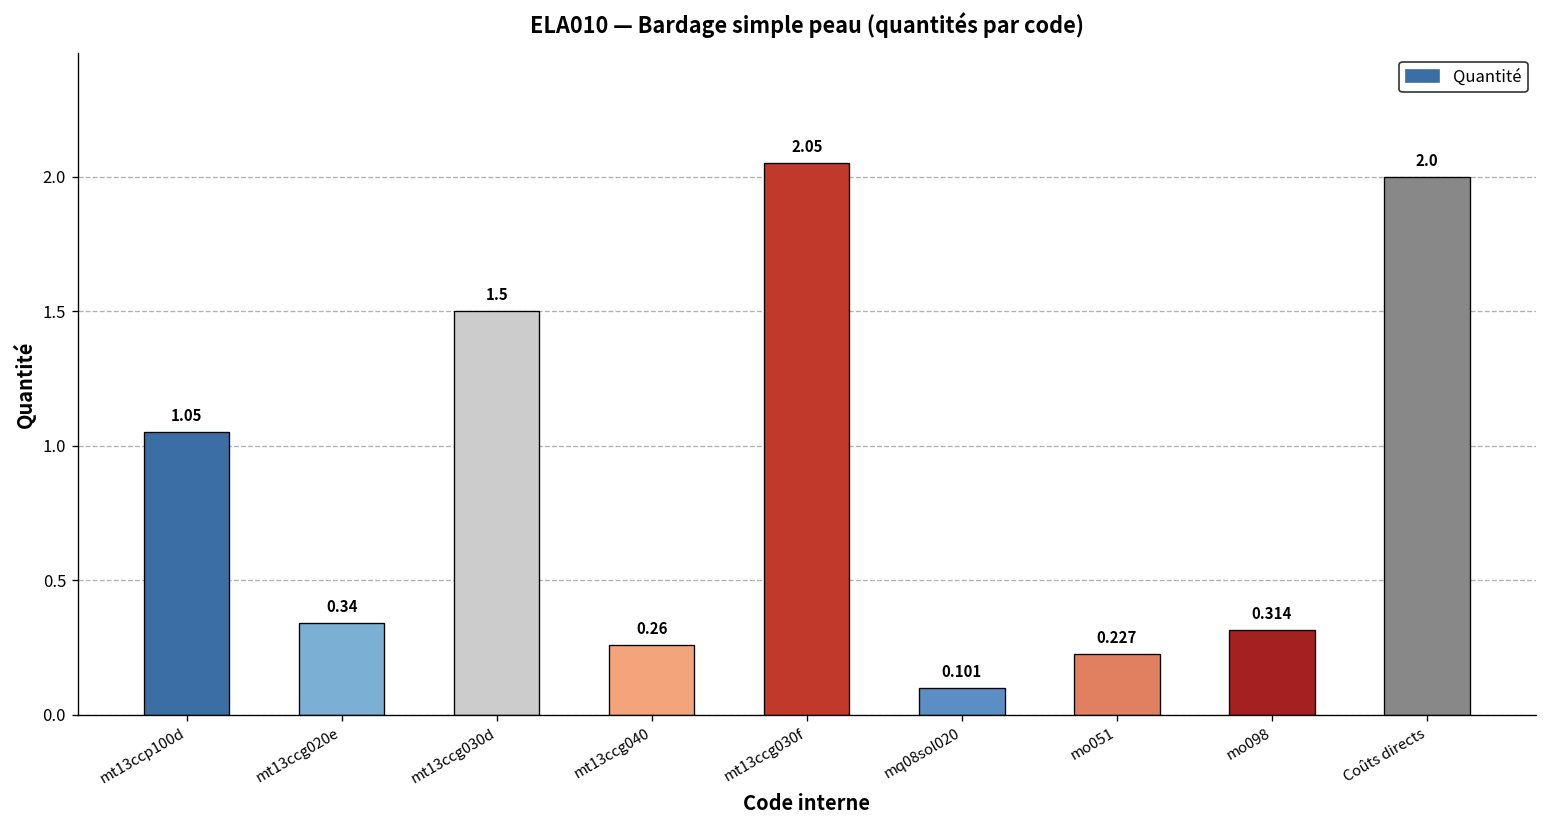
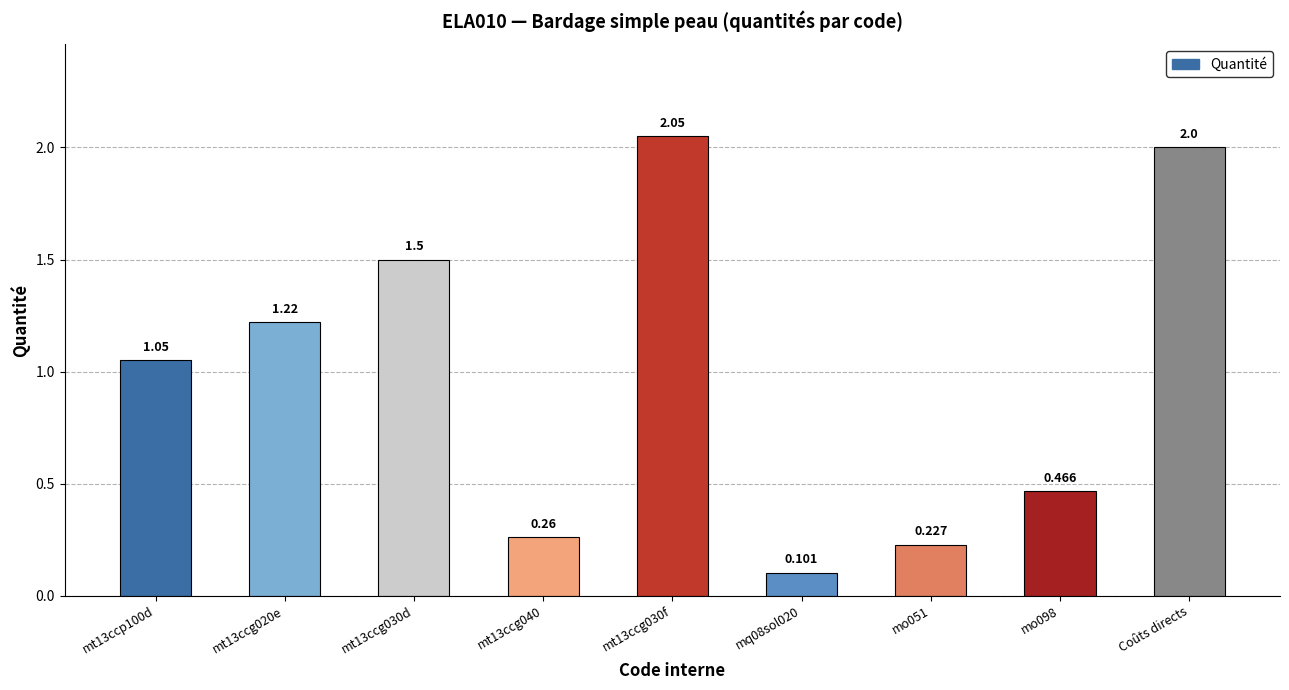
  {
    "mt13ccp100d": 1.05,
-   "mt13ccg020e": 0.34,
+   "mt13ccg020e": 1.22,
    "mt13ccg030d": 1.5,
    "mt13ccg040": 0.26,
    "mt13ccg030f": 2.05,
    "mq08sol020": 0.101,
    "mo051": 0.227,
-   "mo098": 0.314,
+   "mo098": 0.466,
    "Coûts directs": 2.0
  }
